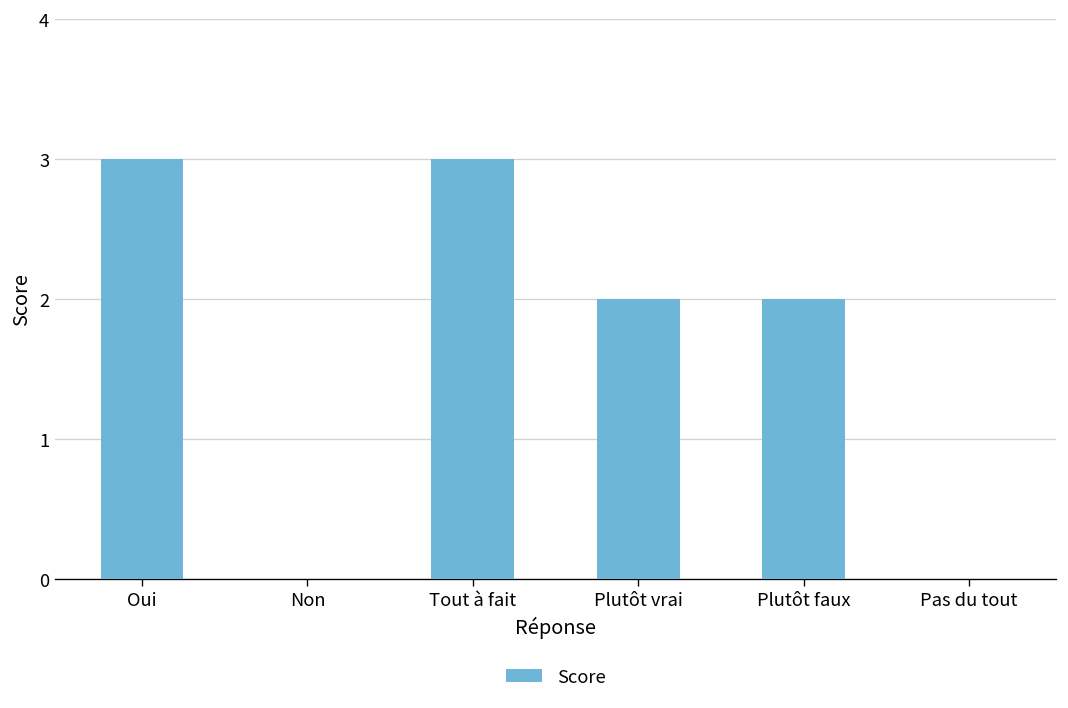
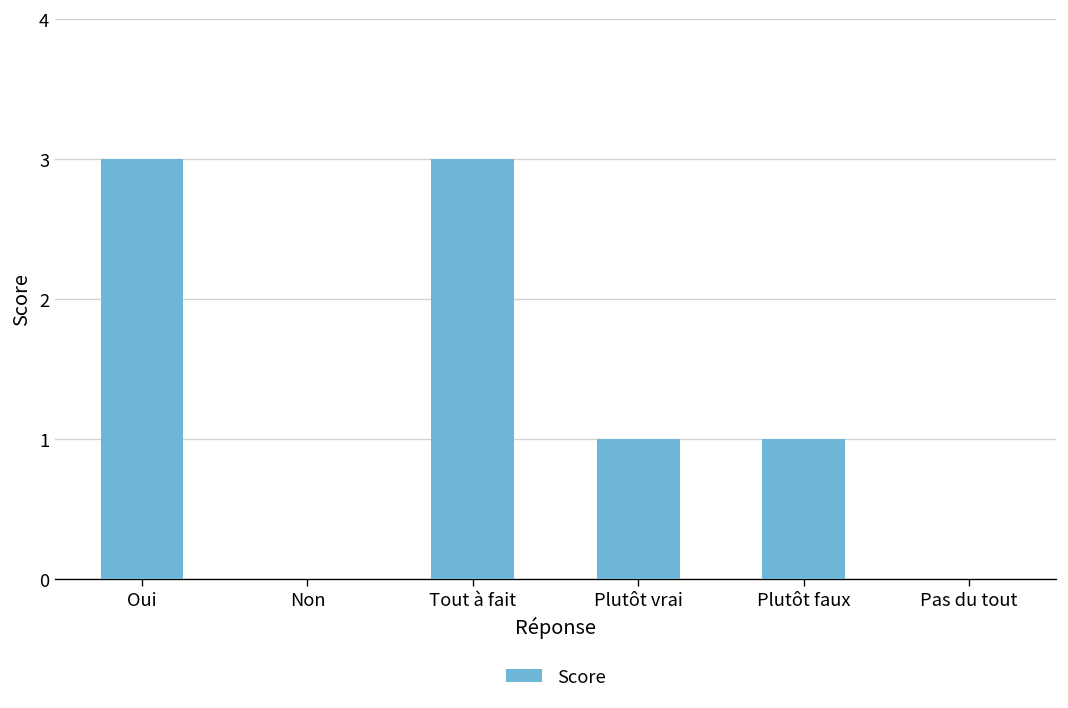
  {
    "Oui": 3,
    "Non": 0,
    "Tout à fait": 3,
-   "Plutôt vrai": 2,
-   "Plutôt faux": 2,
+   "Plutôt vrai": 1,
+   "Plutôt faux": 1,
    "Pas du tout": 0
  }
